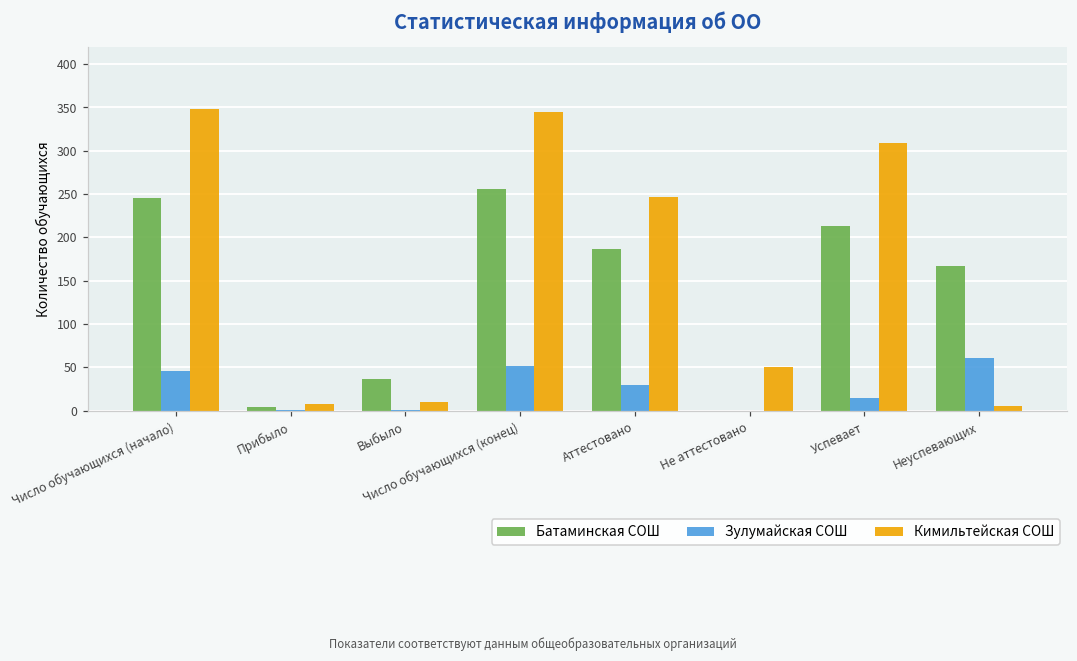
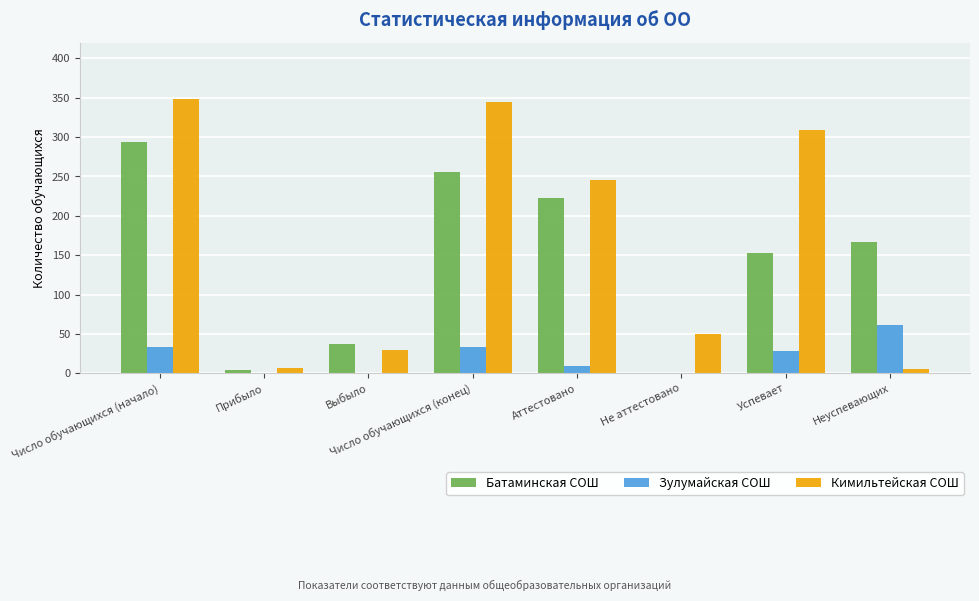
  {
    "Батаминская СОШ": {
-     "Число обучающихся (начало)": 250,
+     "Число обучающихся (начало)": 290,
      "Прибыло": 0,
      "Выбыло": 40,
      "Число обучающихся (конец)": 260,
-     "Аттестовано": 190,
+     "Аттестовано": 220,
      "Не аттестовано": 0,
-     "Успевает": 210,
+     "Успевает": 150,
      "Неуспевающих": 170
    },
    "Зулумайская СОШ": {
-     "Число обучающихся (начало)": 50,
-     "Число обучающихся (конец)": 50,
-     "Аттестовано": 30,
+     "Число обучающихся (начало)": 30,
+     "Число обучающихся (конец)": 30,
+     "Аттестовано": 10,
      "Не аттестовано": 0,
-     "Успевает": 20,
+     "Успевает": 30,
      "Неуспевающих": 60
    },
    "Кимильтейская СОШ": {
      "Число обучающихся (начало)": 350,
      "Прибыло": 10,
-     "Выбыло": 10,
+     "Выбыло": 30,
      "Число обучающихся (конец)": 350,
      "Аттестовано": 250,
      "Не аттестовано": 50,
      "Успевает": 310,
      "Неуспевающих": 10
    }
  }
